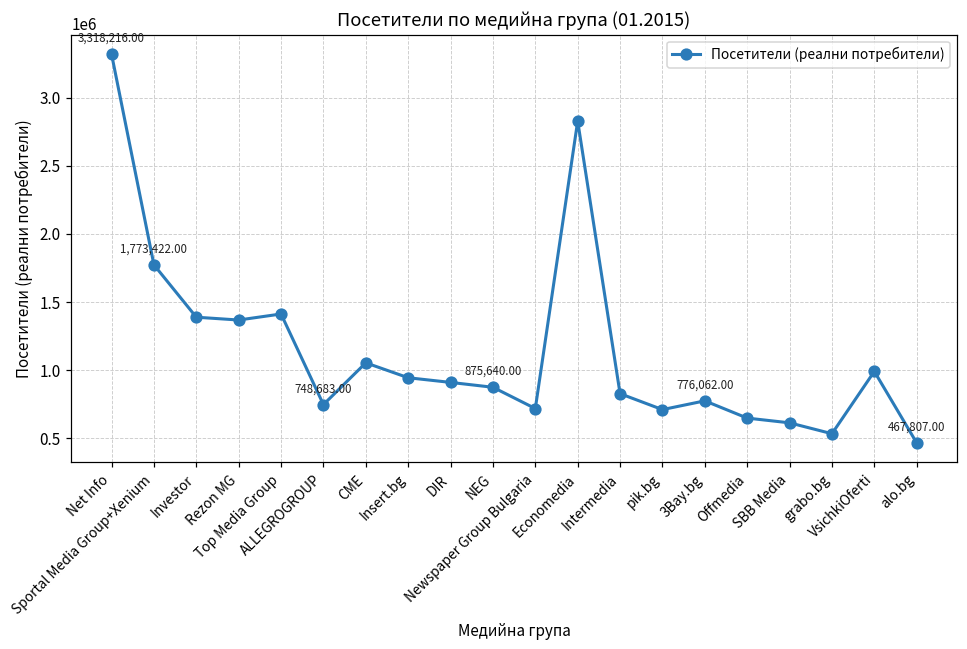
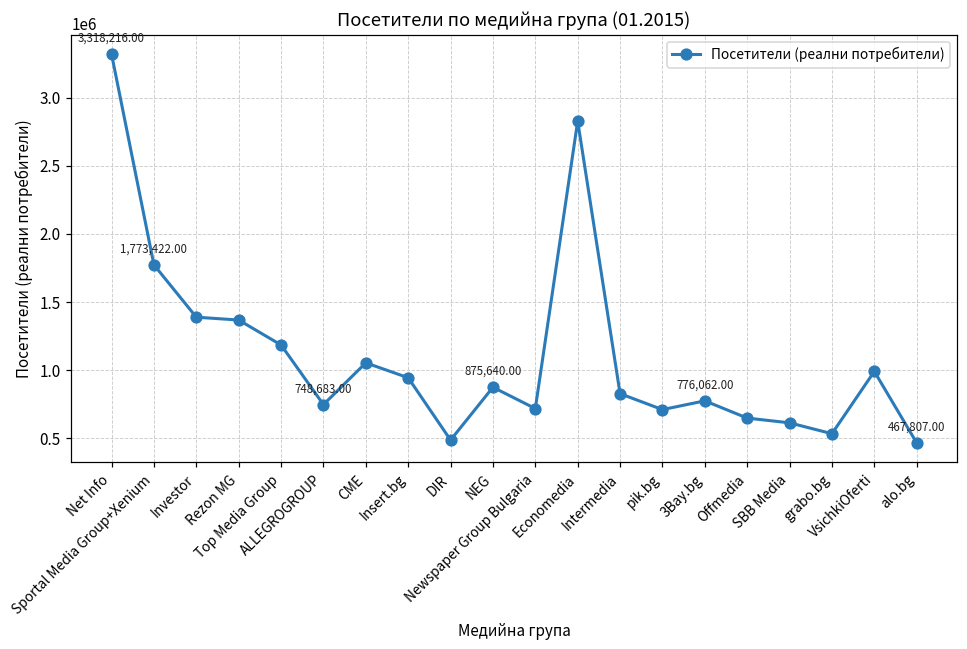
  {
    "Investor": 1390000,
    "Rezon MG": 1370000,
-   "Top Media Group": 1410000,
+   "Top Media Group": 1190000,
    "CME": 1050000,
    "Insert.bg": 950000,
-   "DIR": 910000,
+   "DIR": 490000,
    "Newspaper Group Bulgaria": 720000,
    "Economedia": 2830000,
    "Intermedia": 830000,
    "pik.bg": 710000,
    "Offmedia": 650000,
    "SBB Media": 610000,
    "grabo.bg": 540000,
    "VsichkiOferti": 990000
  }
